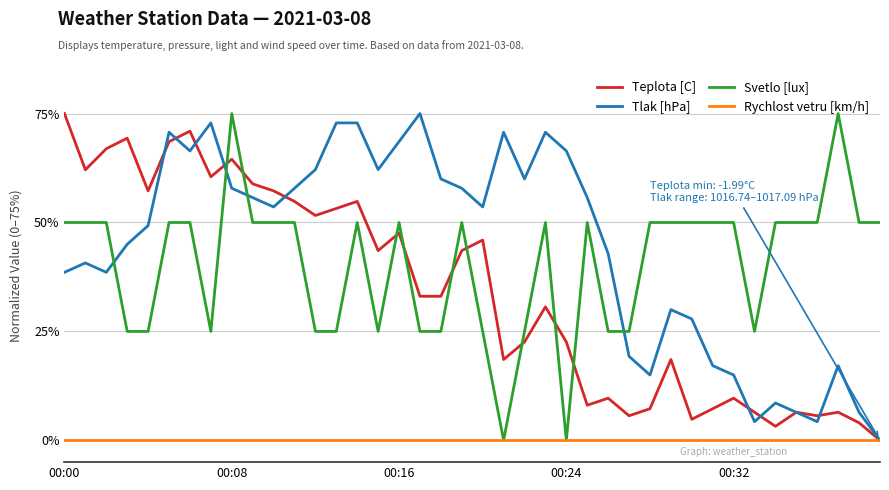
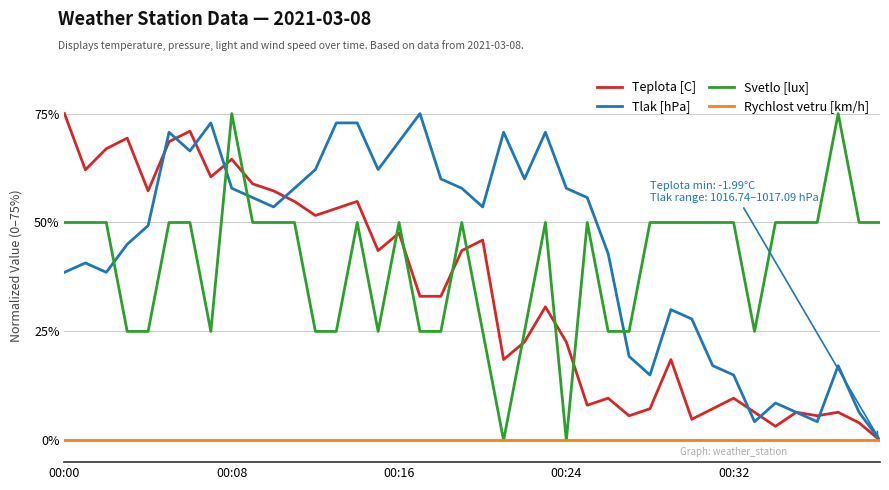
  {
    "Teplota [C]": {
      "00:00": "75%",
      "00:08": "65%",
      "00:16": "48%",
      "00:24": "23%"
    },
    "Tlak [hPa]": {
      "00:00": "39%",
      "00:08": "58%",
      "00:16": "69%",
-     "00:24": "66%"
+     "00:24": "58%"
    },
    "Svetlo [lux]": {
      "00:00": "50%",
      "00:08": "75%",
      "00:16": "50%"
    },
    "Rychlost vetru [km/h]": {
      "00:00": "0%",
      "00:08": "0%",
      "00:16": "0%",
      "00:32": "0%"
    }
  }
